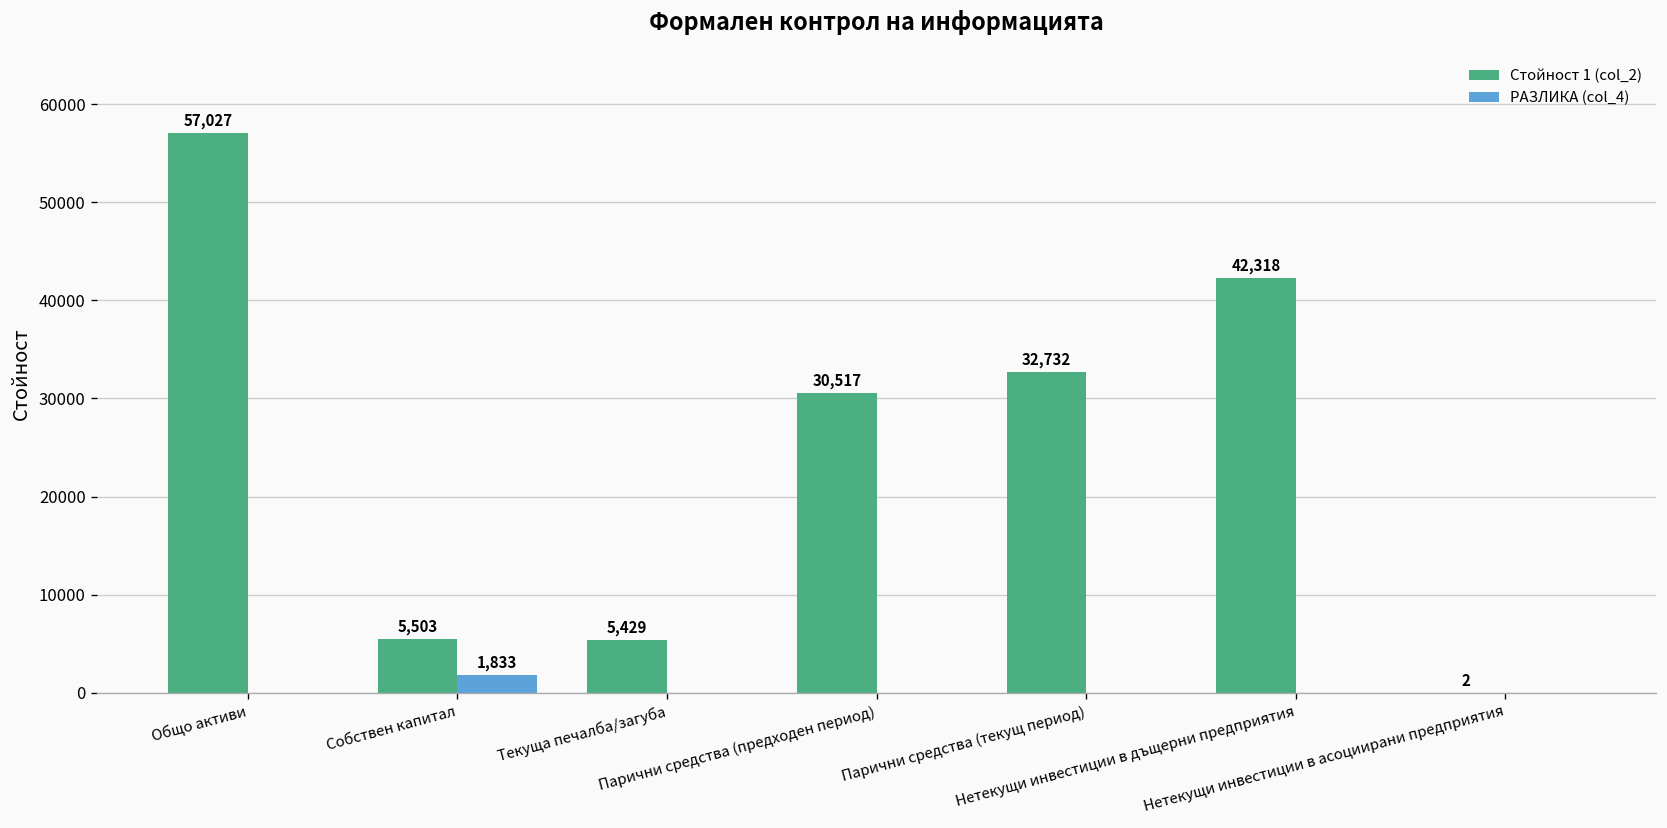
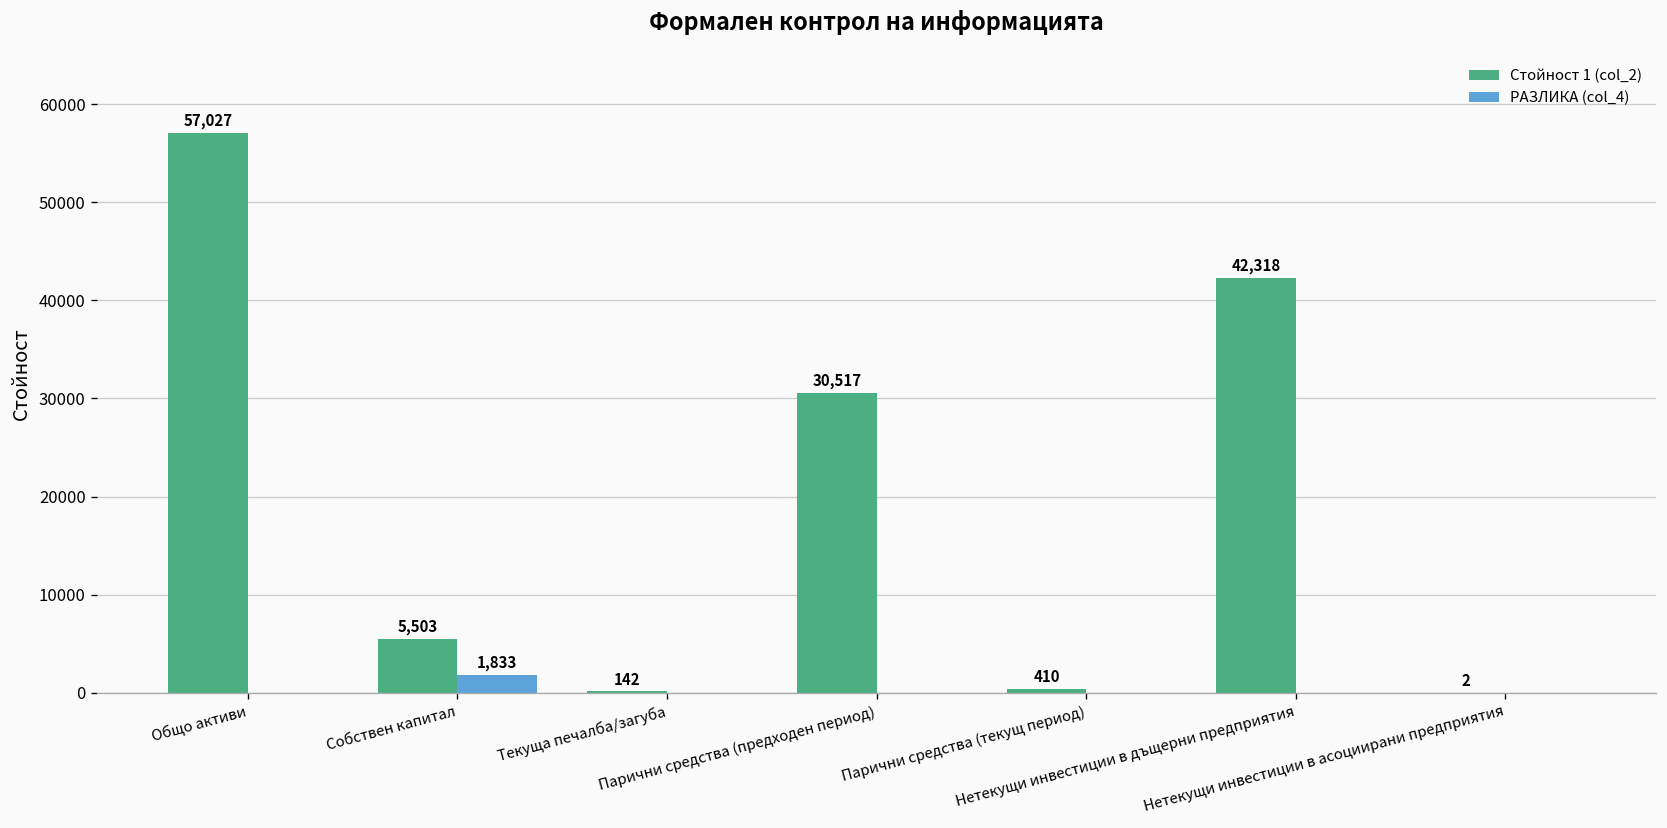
  {
    "Стойност 1 (col_2)": {
      "Общо активи": "57,027",
      "Собствен капитал": "5,503",
-     "Текуща печалба/загуба": "5,429",
+     "Текуща печалба/загуба": "142",
      "Парични средства (предходен период)": "30,517",
-     "Парични средства (текущ период)": "32,732",
+     "Парични средства (текущ период)": "410",
      "Нетекущи инвестиции в дъщерни предприятия": "42,318",
      "Нетекущи инвестиции в асоциирани предприятия": "2"
    },
    "РАЗЛИКА (col_4)": {
      "Собствен капитал": "1,833"
    }
  }
